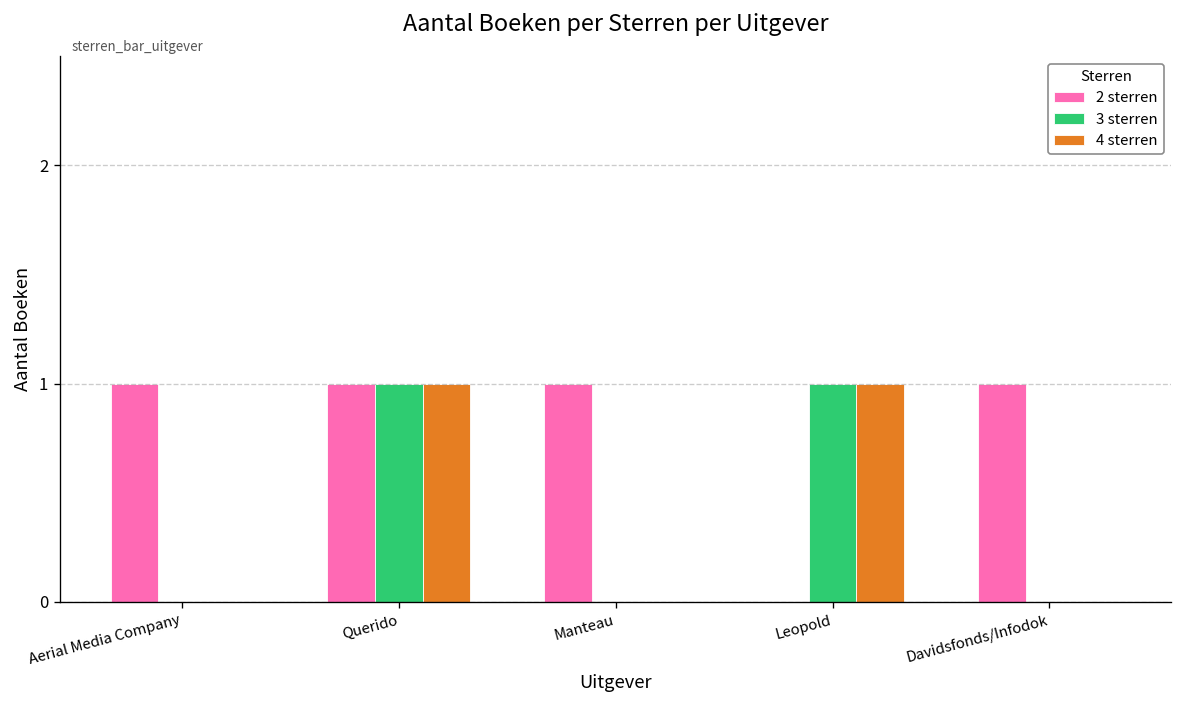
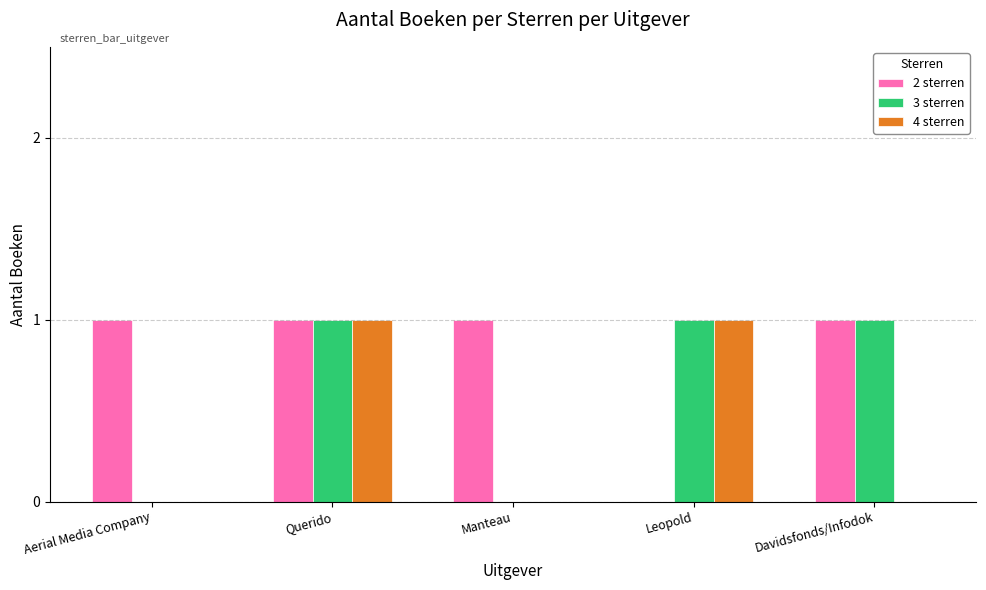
  {
    "2 sterren": {
      "Aerial Media Company": 1,
      "Querido": 1,
      "Manteau": 1,
      "Leopold": 0,
      "Davidsfonds/Infodok": 1
    },
    "3 sterren": {
      "Aerial Media Company": 0,
      "Querido": 1,
      "Manteau": 0,
      "Leopold": 1,
-     "Davidsfonds/Infodok": 0
+     "Davidsfonds/Infodok": 1
    },
    "4 sterren": {
      "Aerial Media Company": 0,
      "Querido": 1,
      "Manteau": 0,
      "Leopold": 1,
      "Davidsfonds/Infodok": 0
    }
  }
